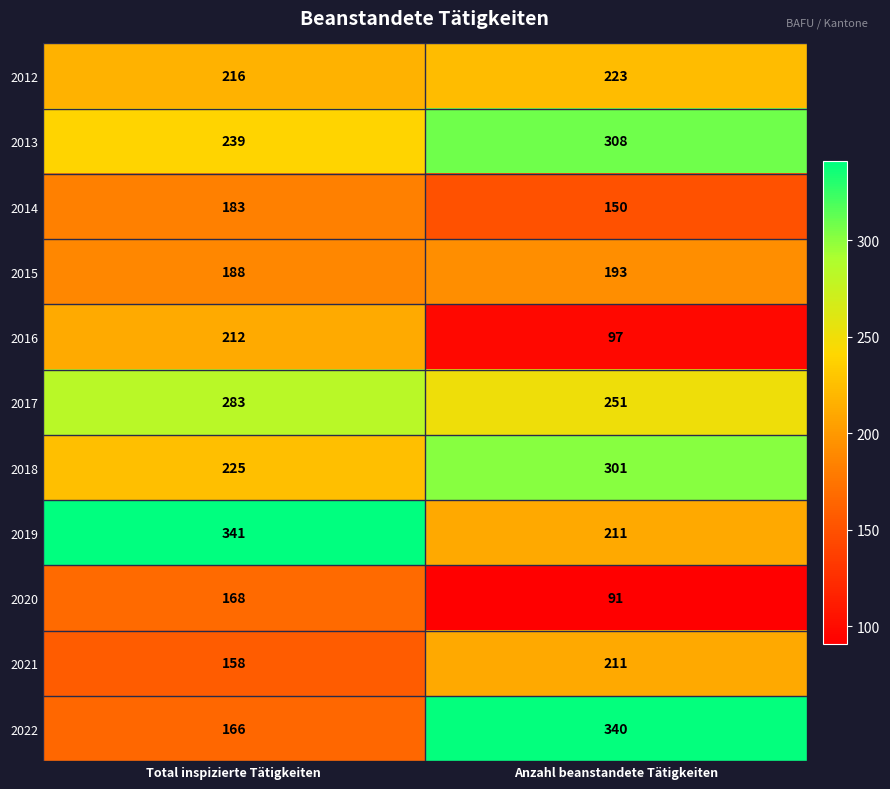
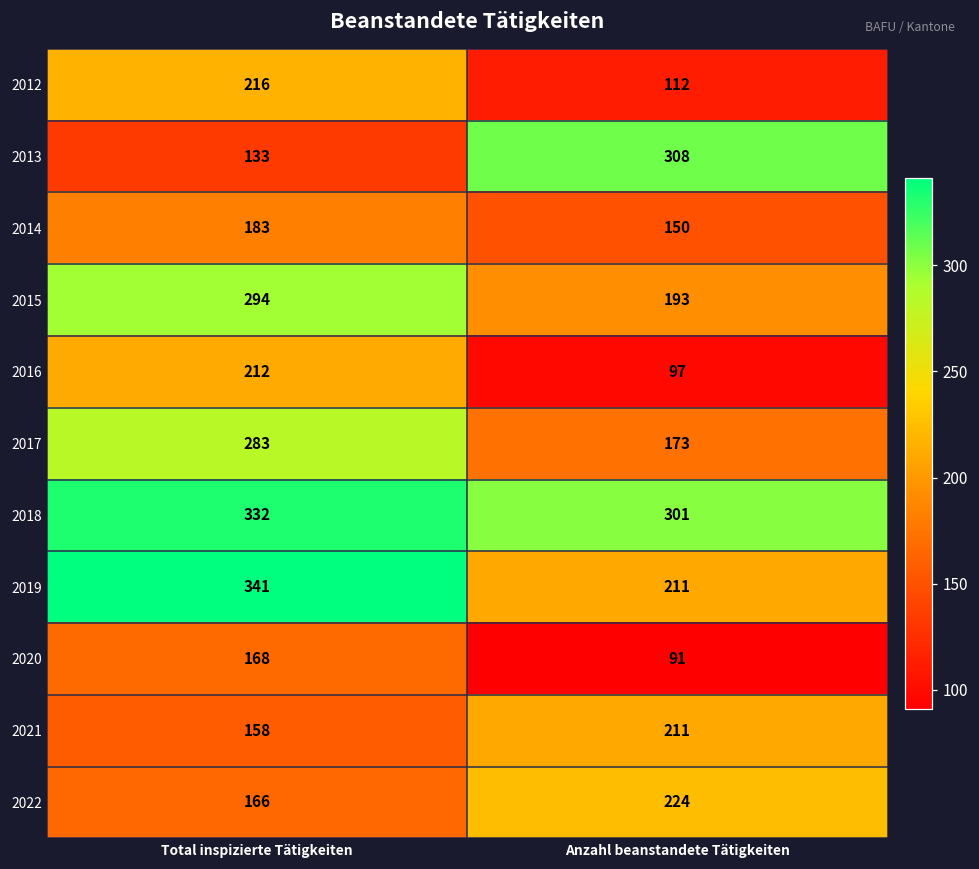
  {
    "2012": {
      "Total inspizierte Tätigkeiten": 216,
-     "Anzahl beanstandete Tätigkeiten": 223
+     "Anzahl beanstandete Tätigkeiten": 112
    },
    "2013": {
-     "Total inspizierte Tätigkeiten": 239,
+     "Total inspizierte Tätigkeiten": 133,
      "Anzahl beanstandete Tätigkeiten": 308
    },
    "2014": {
      "Total inspizierte Tätigkeiten": 183,
      "Anzahl beanstandete Tätigkeiten": 150
    },
    "2015": {
-     "Total inspizierte Tätigkeiten": 188,
+     "Total inspizierte Tätigkeiten": 294,
      "Anzahl beanstandete Tätigkeiten": 193
    },
    "2016": {
      "Total inspizierte Tätigkeiten": 212,
      "Anzahl beanstandete Tätigkeiten": 97
    },
    "2017": {
      "Total inspizierte Tätigkeiten": 283,
-     "Anzahl beanstandete Tätigkeiten": 251
+     "Anzahl beanstandete Tätigkeiten": 173
    },
    "2018": {
-     "Total inspizierte Tätigkeiten": 225,
+     "Total inspizierte Tätigkeiten": 332,
      "Anzahl beanstandete Tätigkeiten": 301
    },
    "2019": {
      "Total inspizierte Tätigkeiten": 341,
      "Anzahl beanstandete Tätigkeiten": 211
    },
    "2020": {
      "Total inspizierte Tätigkeiten": 168,
      "Anzahl beanstandete Tätigkeiten": 91
    },
    "2021": {
      "Total inspizierte Tätigkeiten": 158,
      "Anzahl beanstandete Tätigkeiten": 211
    },
    "2022": {
      "Total inspizierte Tätigkeiten": 166,
-     "Anzahl beanstandete Tätigkeiten": 340
+     "Anzahl beanstandete Tätigkeiten": 224
    }
  }
